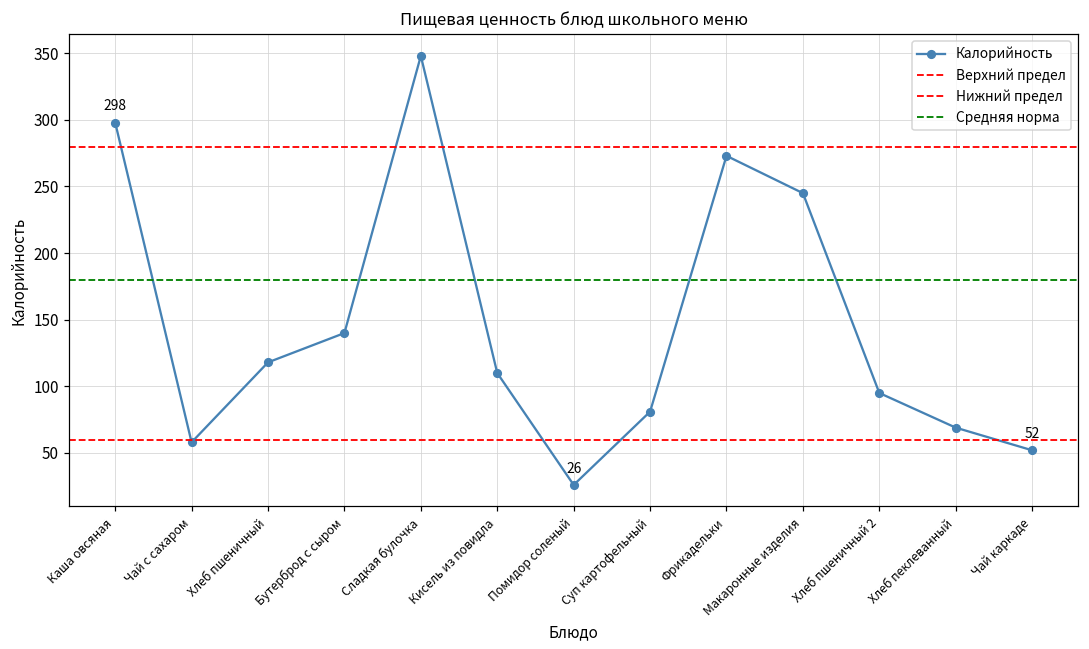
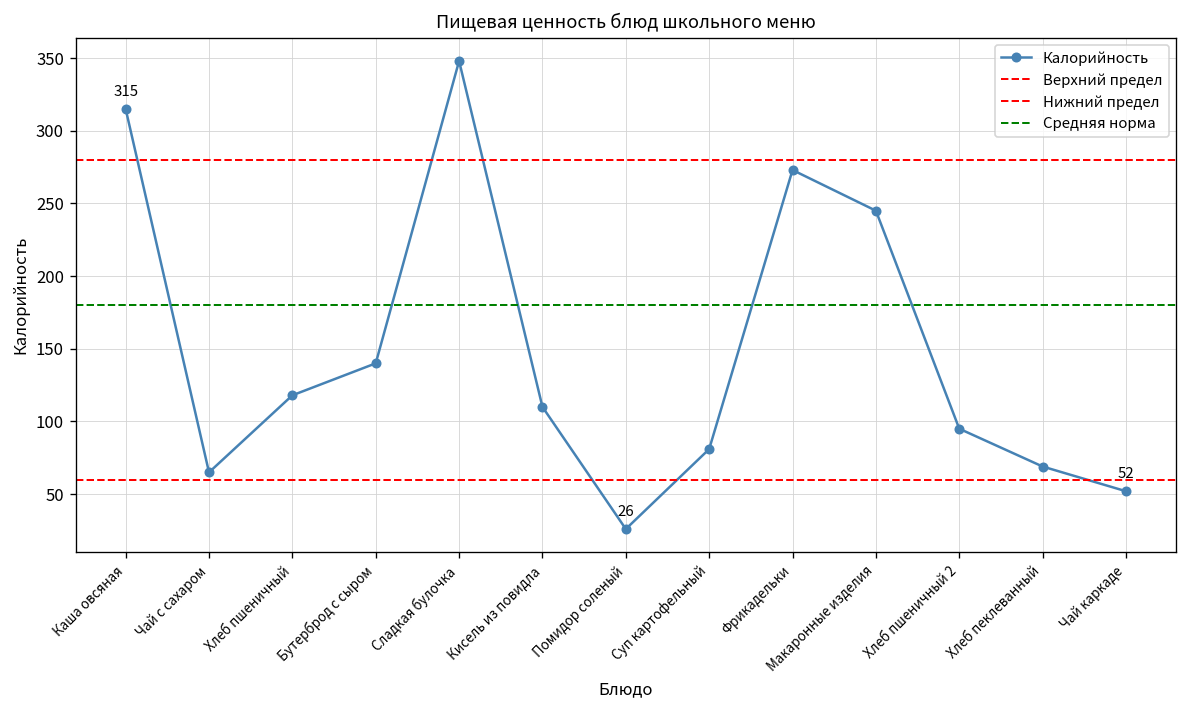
  {
-   "Каша овсяная": 298,
-   "Чай с сахаром": 58,
+   "Каша овсяная": 315,
+   "Чай с сахаром": 65,
    "Помидор соленый": 26,
    "Чай каркаде": 52
  }
